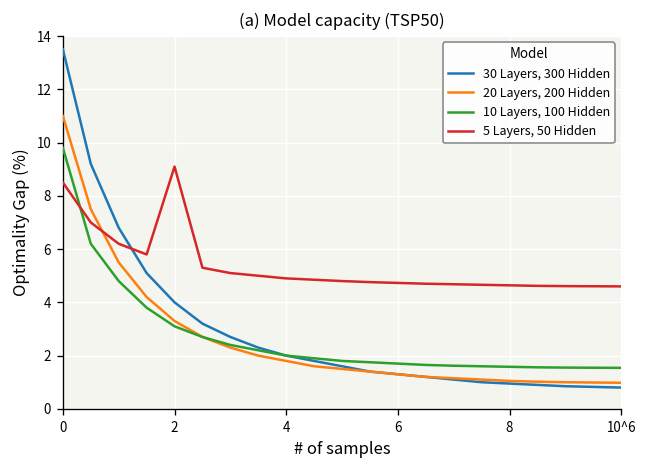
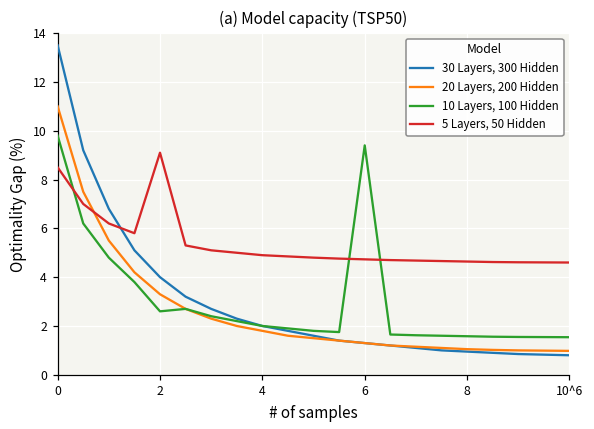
  {
    "30 Layers, 300 Hidden": {
      "0": 13.5,
      "2": 4.0,
      "10^6": 0.8
    },
    "20 Layers, 200 Hidden": {
      "0": 11.0,
      "2": 3.3,
      "4": 1.8,
      "10^6": 1.0
    },
    "10 Layers, 100 Hidden": {
      "0": 9.8,
-     "2": 3.1,
-     "6": 1.7,
+     "2": 2.6,
+     "6": 9.4,
      "8": 1.6,
      "10^6": 1.5
    },
    "5 Layers, 50 Hidden": {
      "0": 8.5,
      "2": 9.1,
      "4": 4.9,
      "6": 4.7,
      "8": 4.6,
      "10^6": 4.6
    }
  }
